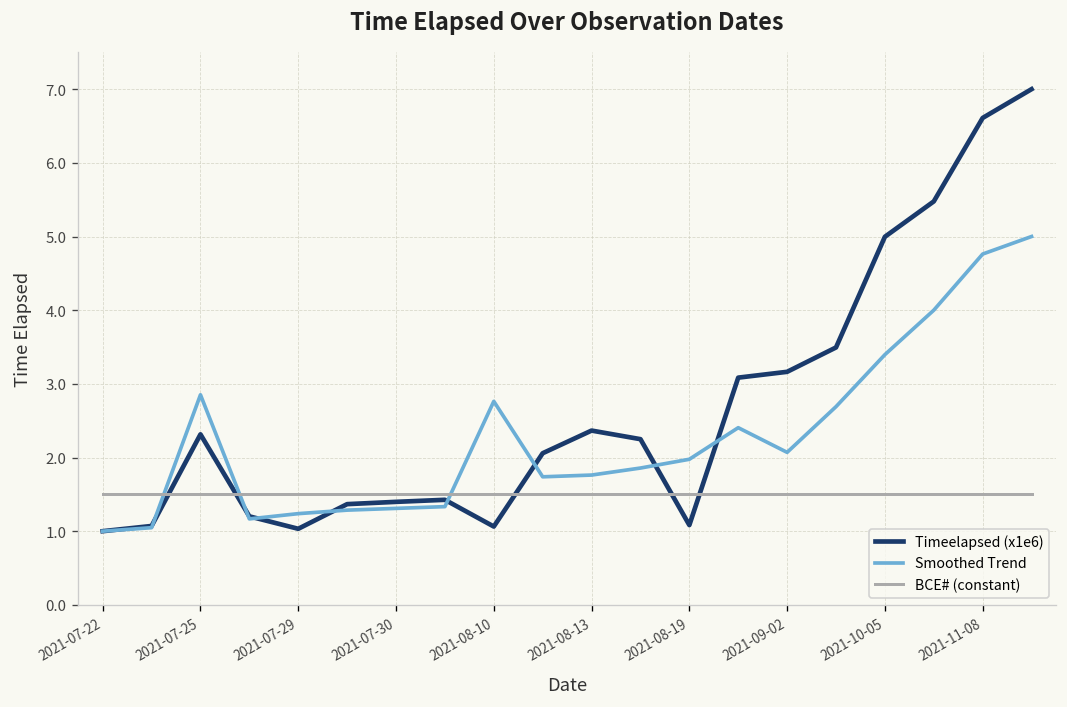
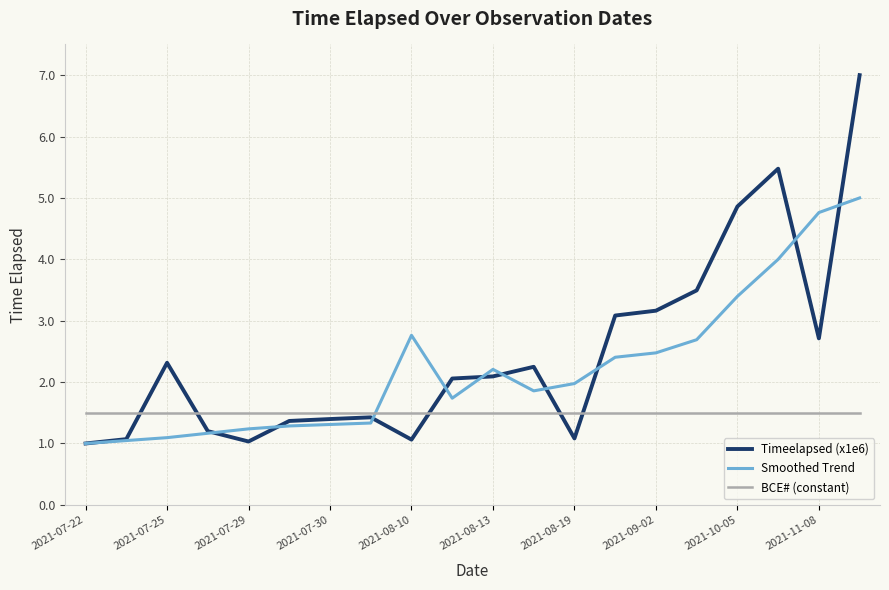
  {
    "Timeelapsed (x1e6)": {
      "2021-07-25": 2.3,
      "2021-07-29": 1.0,
      "2021-08-10": 1.1,
-     "2021-08-13": 2.4,
+     "2021-08-13": 2.1,
      "2021-08-19": 1.1,
      "2021-09-02": 3.2,
-     "2021-10-05": 5.0,
-     "2021-11-08": 6.6
+     "2021-10-05": 4.9,
+     "2021-11-08": 2.7
    },
    "Smoothed Trend": {
-     "2021-07-25": 2.9,
+     "2021-07-25": 1.1,
      "2021-07-29": 1.2,
      "2021-08-10": 2.8,
-     "2021-08-13": 1.8,
+     "2021-08-13": 2.2,
      "2021-08-19": 2.0,
-     "2021-09-02": 2.1,
+     "2021-09-02": 2.5,
      "2021-10-05": 3.4,
      "2021-11-08": 4.8
    },
    "BCE# (constant)": {
      "2021-07-22": 1.5,
      "2021-07-25": 1.5,
      "2021-07-29": 1.5,
      "2021-08-10": 1.5,
      "2021-08-13": 1.5,
      "2021-08-19": 1.5,
      "2021-09-02": 1.5,
      "2021-10-05": 1.5,
      "2021-11-08": 1.5
    }
  }
